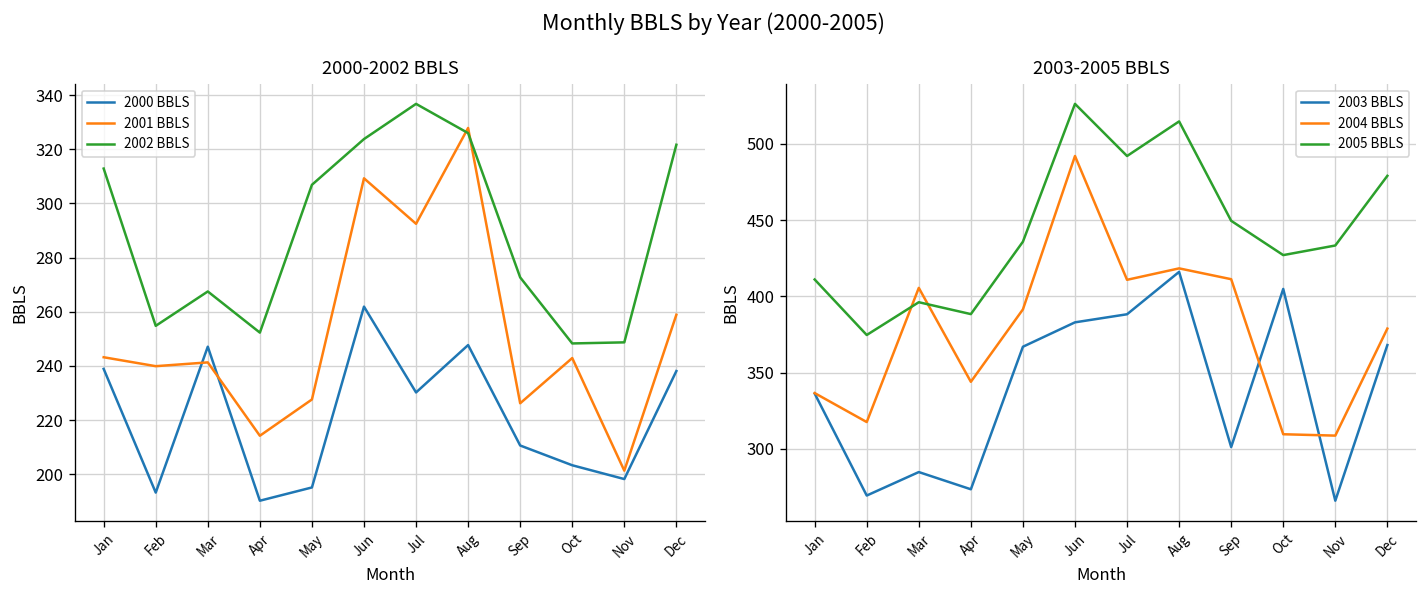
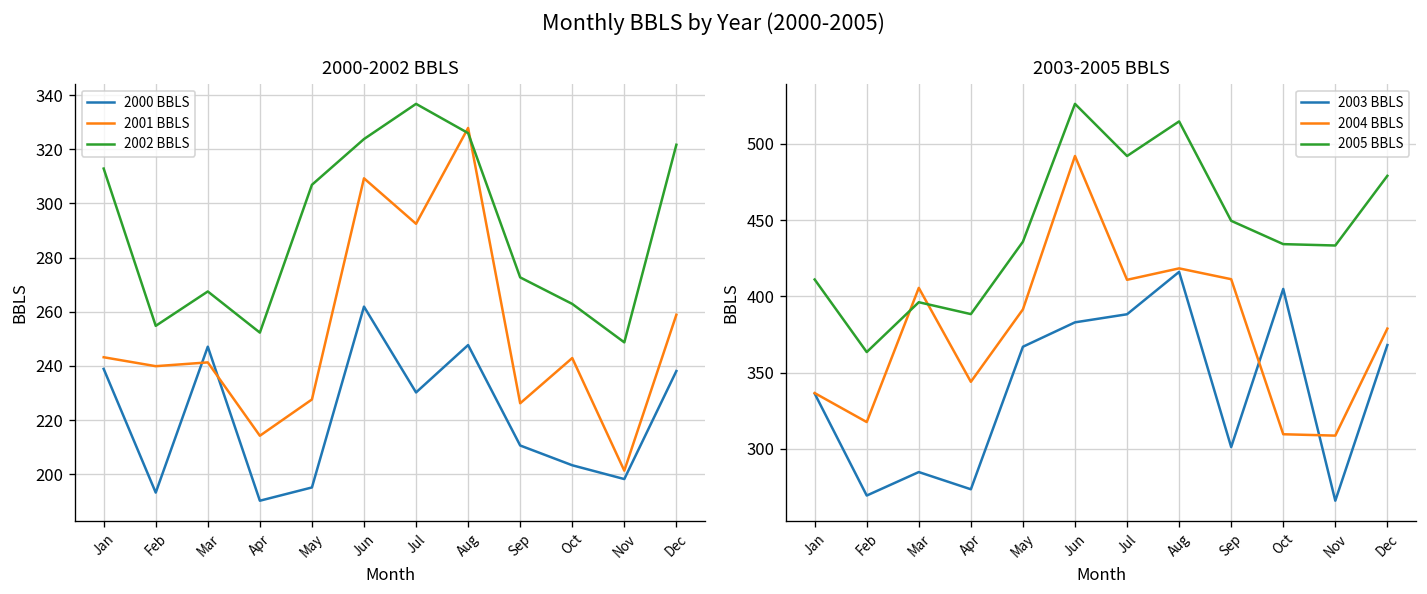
  {
    "2000-2002 BBLS": {
      "2000 BBLS": {
        "Jan": 239,
        "Feb": 193,
        "Mar": 247,
        "Apr": 190,
        "May": 195,
        "Jun": 262,
        "Jul": 230,
        "Aug": 248,
        "Sep": 211,
        "Oct": 203,
        "Nov": 198,
        "Dec": 238
      },
      "2001 BBLS": {
        "Jan": 243,
        "Feb": 240,
        "Mar": 241,
        "Apr": 214,
        "May": 228,
        "Jun": 309,
        "Jul": 293,
        "Aug": 328,
        "Sep": 226,
        "Oct": 243,
        "Nov": 201,
        "Dec": 259
      },
      "2002 BBLS": {
        "Jan": 313,
        "Feb": 255,
        "Mar": 268,
        "Apr": 252,
        "May": 307,
        "Jun": 324,
        "Jul": 337,
        "Aug": 326,
        "Sep": 273,
-       "Oct": 248,
+       "Oct": 263,
        "Nov": 249,
        "Dec": 322
      }
    },
    "2003-2005 BBLS": {
      "2003 BBLS": {
        "Feb": 269,
        "Mar": 285,
        "Apr": 274,
        "May": 367,
        "Jun": 383,
        "Jul": 388,
        "Aug": 416,
        "Sep": 301,
        "Oct": 405,
        "Nov": 266,
        "Dec": 368
      },
      "2004 BBLS": {
        "Feb": 318,
        "Mar": 406,
        "Apr": 344,
        "May": 392,
        "Jun": 492,
        "Jul": 411,
        "Aug": 418,
        "Sep": 411,
        "Oct": 310,
        "Nov": 309,
        "Dec": 379
      },
      "2005 BBLS": {
        "Jan": 411,
-       "Feb": 375,
+       "Feb": 364,
        "Mar": 396,
        "Apr": 388,
        "May": 436,
        "Jun": 526,
        "Jul": 492,
        "Aug": 515,
        "Sep": 450,
-       "Oct": 427,
+       "Oct": 434,
        "Nov": 433,
        "Dec": 479
      }
    }
  }
